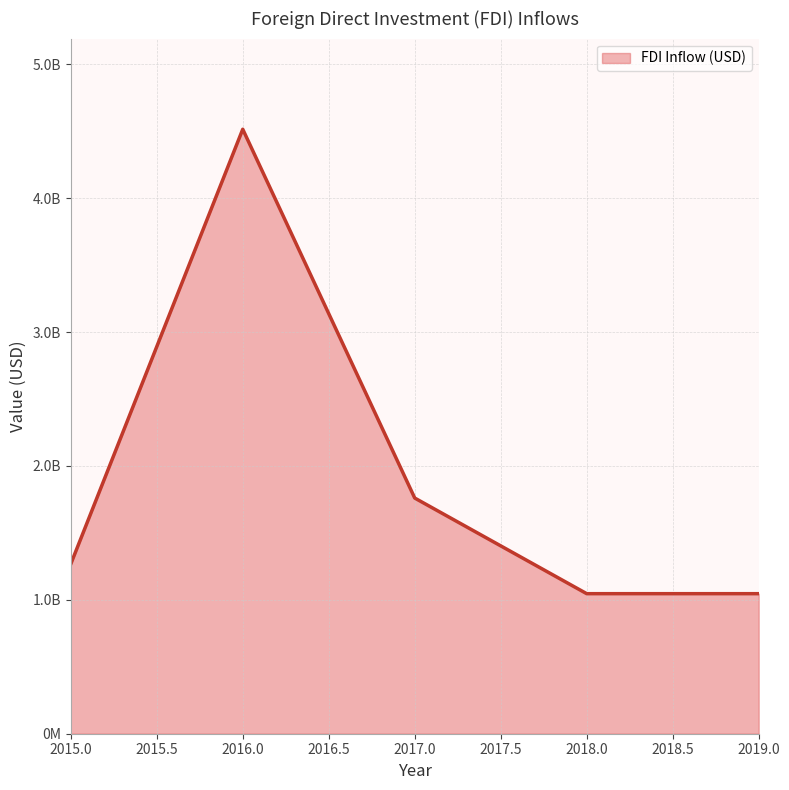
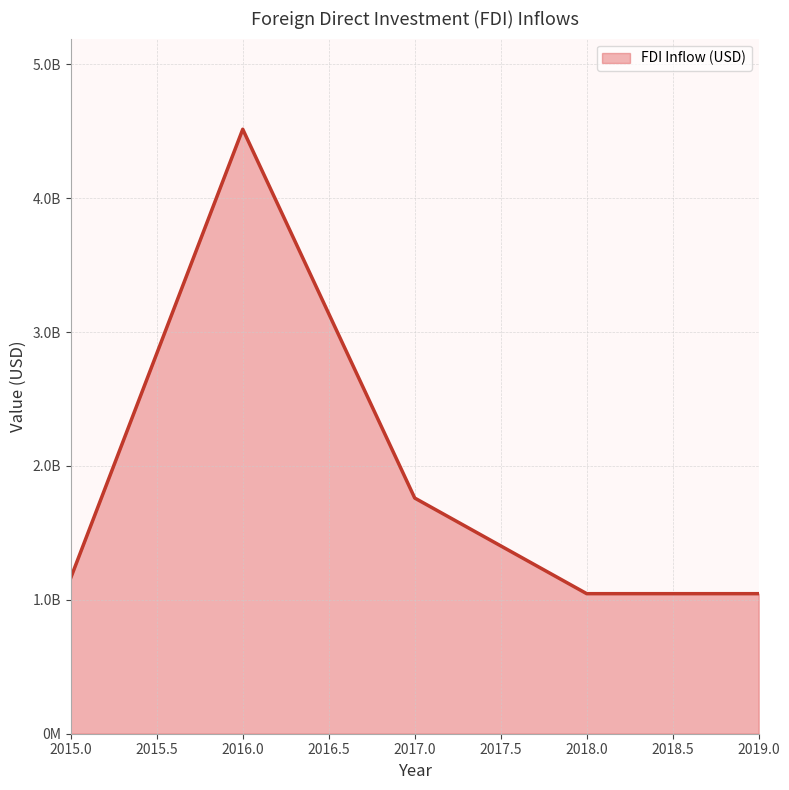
  {
-   "2015.0": 1270000000,
+   "2015.0": 1160000000,
    "2016.0": 4520000000,
    "2017.0": 1760000000,
    "2018.0": 1050000000,
    "2019.0": 1050000000
  }
